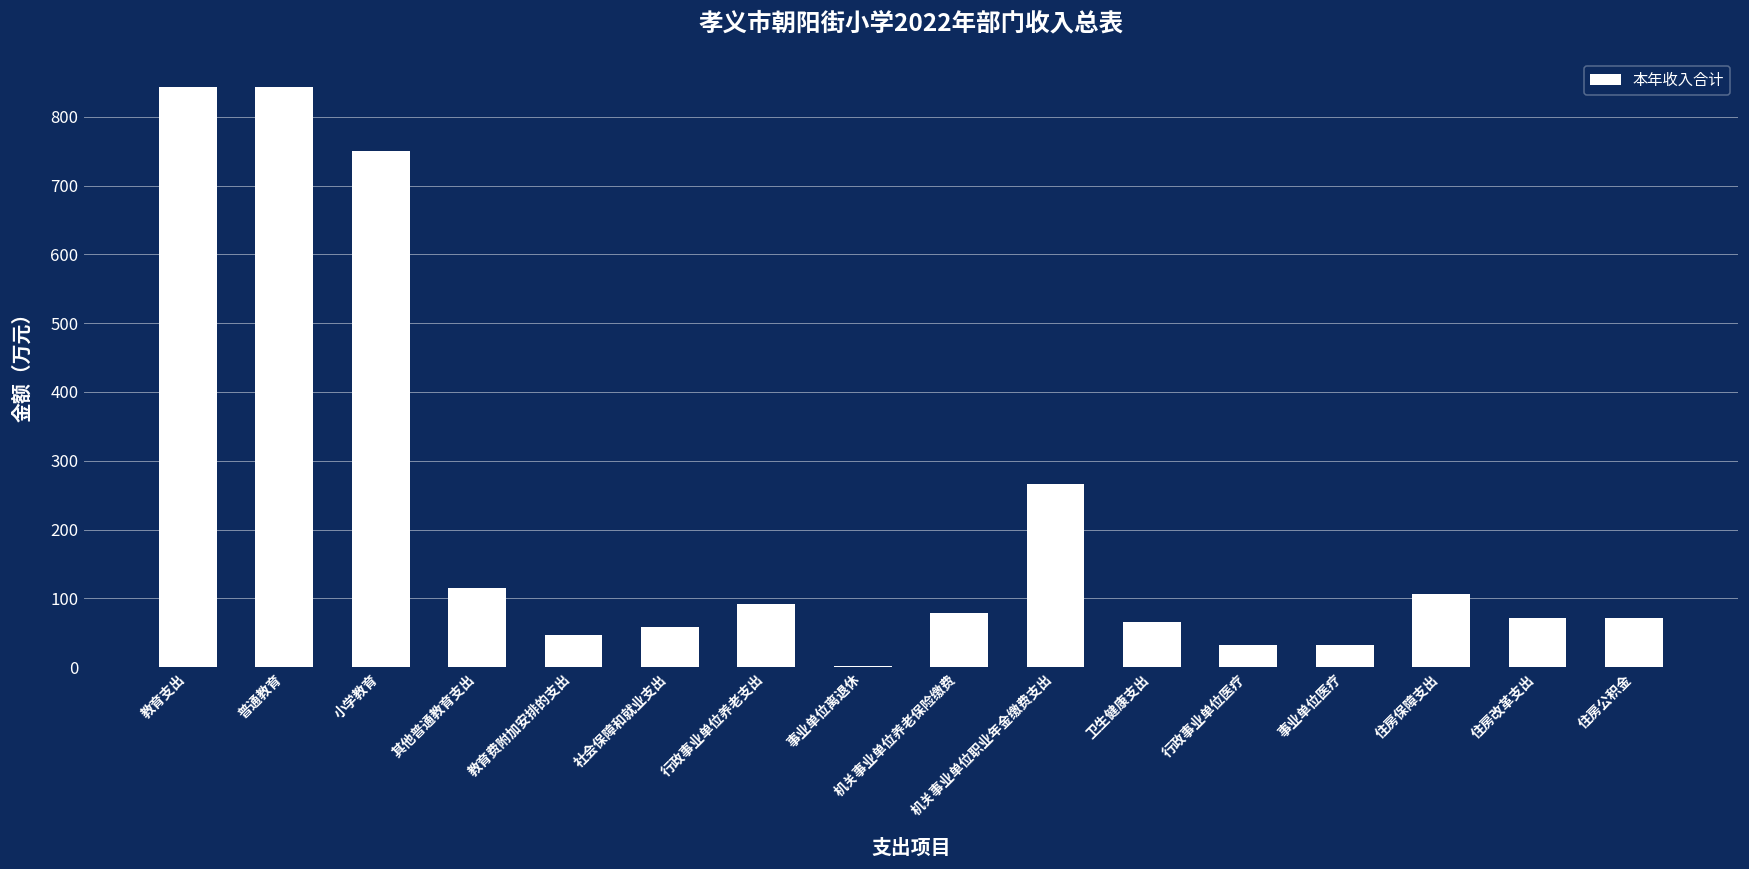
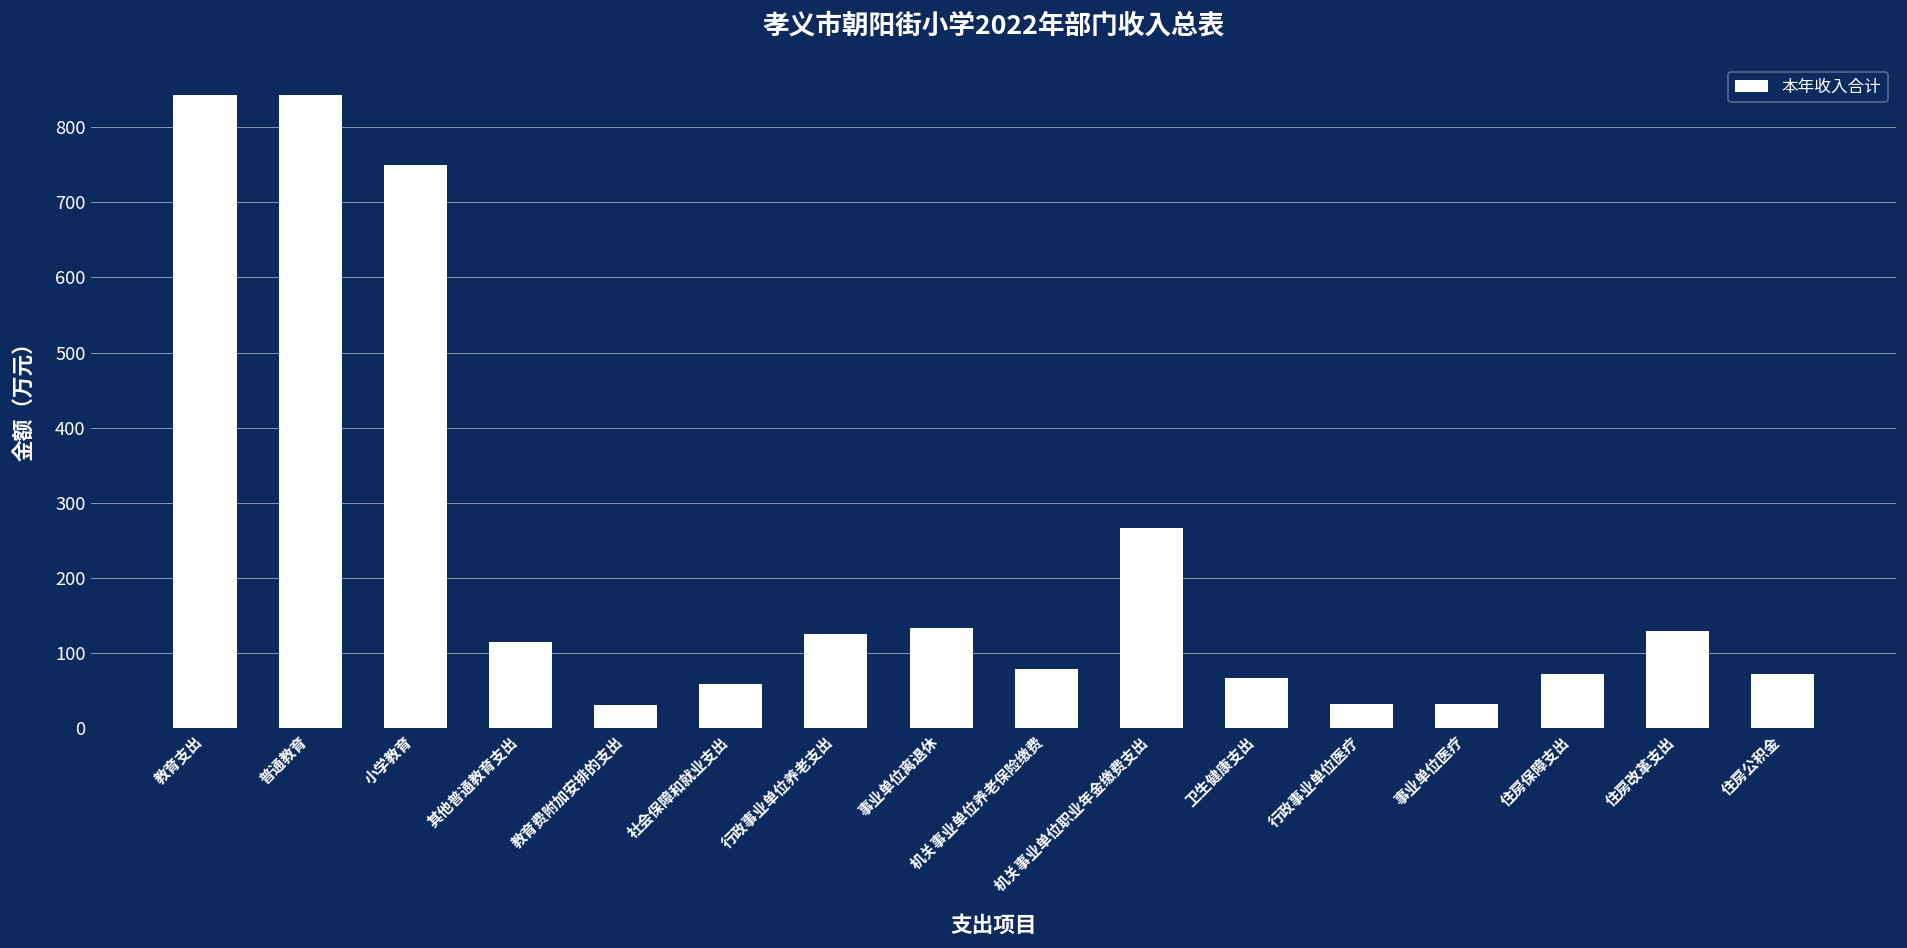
  {
    "教育支出": 840,
    "普通教育": 840,
    "小学教育": 750,
    "其他普通教育支出": 110,
-   "教育费附加安排的支出": 50,
+   "教育费附加安排的支出": 30,
    "社会保障和就业支出": 60,
-   "行政事业单位养老支出": 90,
-   "事业单位离退休": 0,
+   "行政事业单位养老支出": 130,
+   "事业单位离退休": 130,
    "机关事业单位养老保险缴费": 80,
    "机关事业单位职业年金缴费支出": 270,
    "卫生健康支出": 70,
    "行政事业单位医疗": 30,
    "事业单位医疗": 30,
-   "住房保障支出": 110,
-   "住房改革支出": 70,
+   "住房保障支出": 70,
+   "住房改革支出": 130,
    "住房公积金": 70
  }
